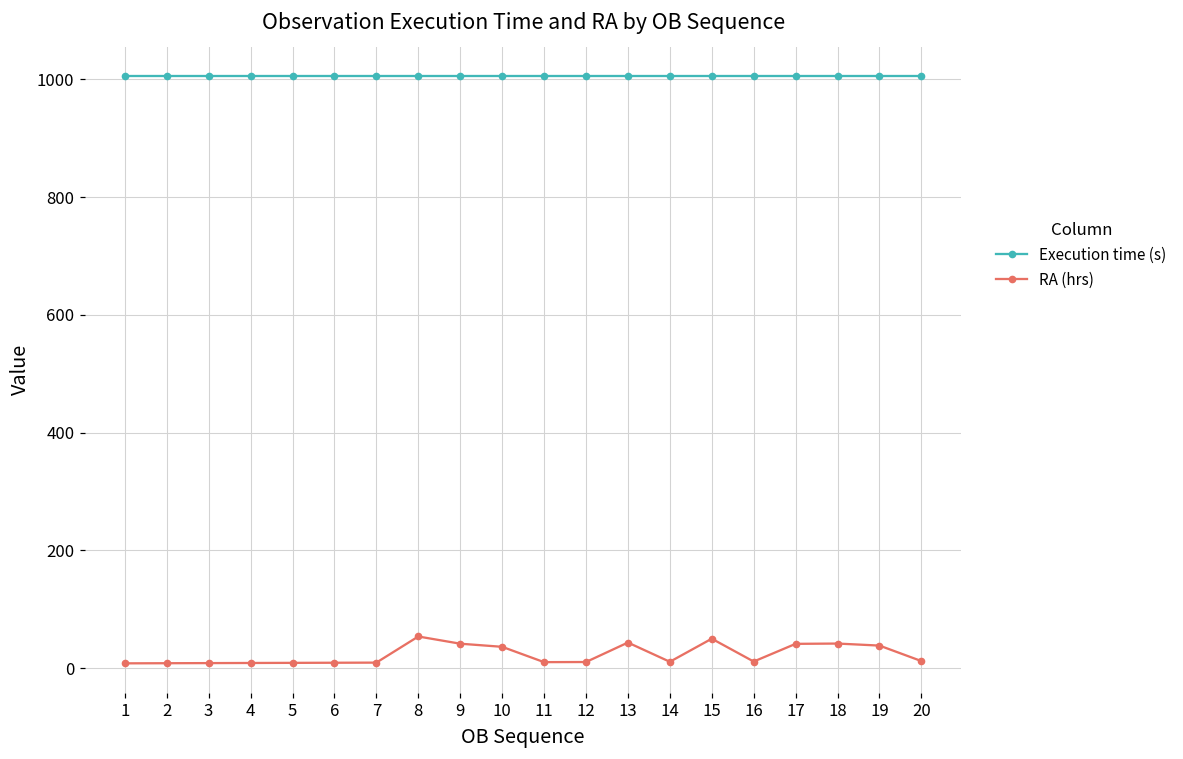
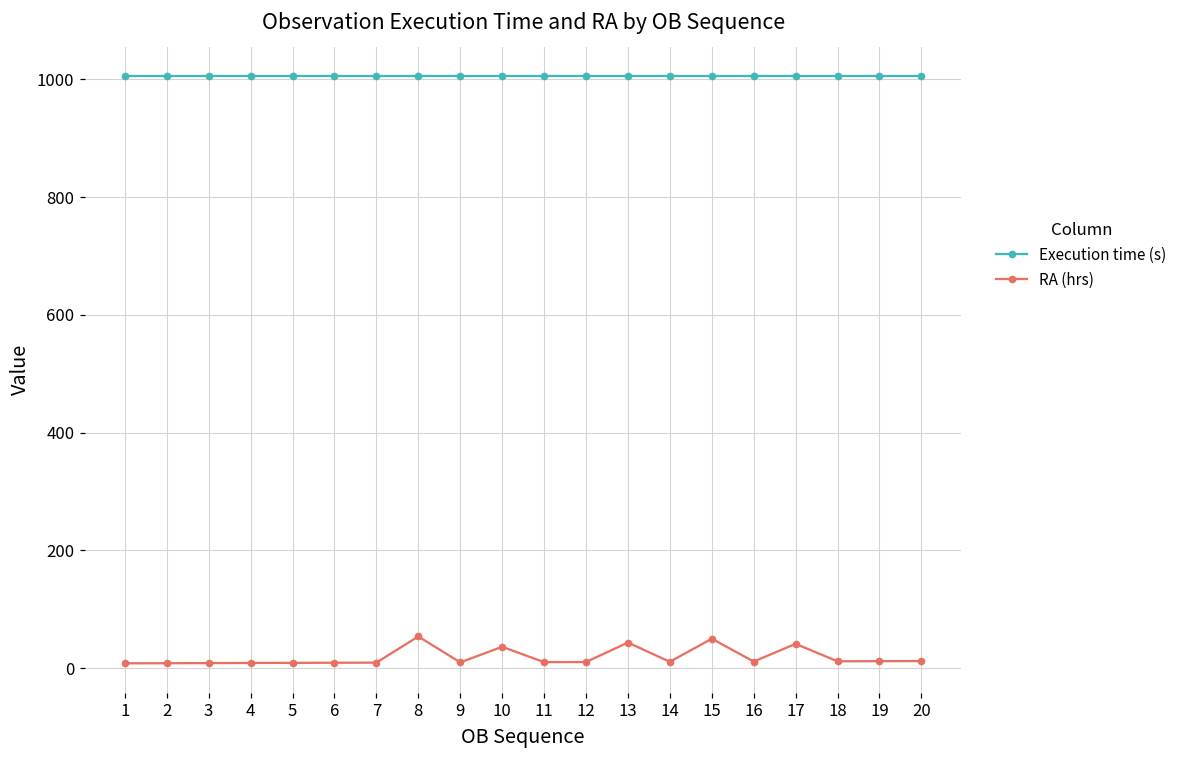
  {
    "Execution time (s)": {
      "1": 1010,
      "2": 1010,
      "3": 1010,
      "4": 1010,
      "5": 1010,
      "6": 1010,
      "7": 1010,
      "8": 1010,
      "9": 1010,
      "10": 1010,
      "11": 1010,
      "12": 1010,
      "13": 1010,
      "14": 1010,
      "15": 1010,
      "16": 1010,
      "17": 1010,
      "18": 1010,
      "19": 1010,
      "20": 1010
    },
    "RA (hrs)": {
      "1": 10,
      "2": 10,
      "3": 10,
      "4": 10,
      "5": 10,
      "6": 10,
      "7": 10,
      "8": 50,
-     "9": 40,
+     "9": 10,
      "10": 40,
      "11": 10,
      "12": 10,
      "13": 40,
      "14": 10,
      "15": 50,
      "16": 10,
      "17": 40,
-     "18": 40,
-     "19": 40,
+     "18": 10,
+     "19": 10,
      "20": 10
    }
  }
